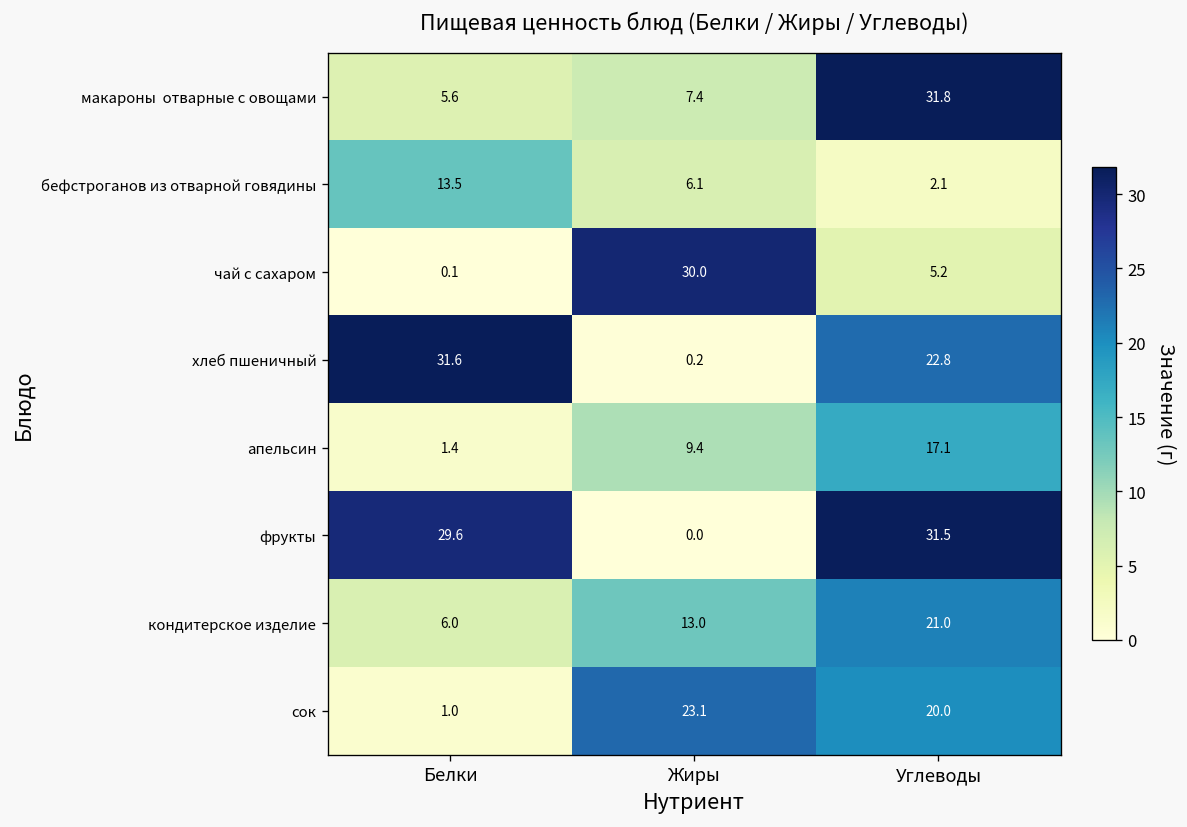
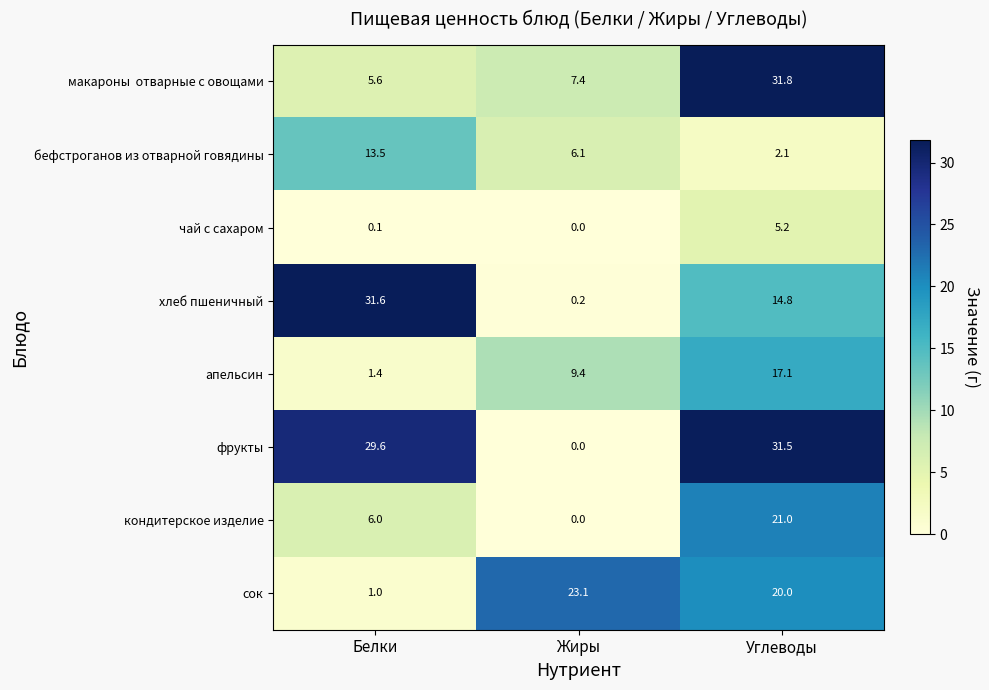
  {
    "макароны отварные с овощами": {
      "Белки": 5.6,
      "Жиры": 7.4,
      "Углеводы": 31.8
    },
    "бефстроганов из отварной говядины": {
      "Белки": 13.5,
      "Жиры": 6.1,
      "Углеводы": 2.1
    },
    "чай с сахаром": {
      "Белки": 0.1,
-     "Жиры": 30.0,
+     "Жиры": 0.0,
      "Углеводы": 5.2
    },
    "хлеб пшеничный": {
      "Белки": 31.6,
      "Жиры": 0.2,
-     "Углеводы": 22.8
+     "Углеводы": 14.8
    },
    "апельсин": {
      "Белки": 1.4,
      "Жиры": 9.4,
      "Углеводы": 17.1
    },
    "фрукты": {
      "Белки": 29.6,
      "Жиры": 0.0,
      "Углеводы": 31.5
    },
    "кондитерское изделие": {
      "Белки": 6.0,
-     "Жиры": 13.0,
+     "Жиры": 0.0,
      "Углеводы": 21.0
    },
    "сок": {
      "Белки": 1.0,
      "Жиры": 23.1,
      "Углеводы": 20.0
    }
  }
